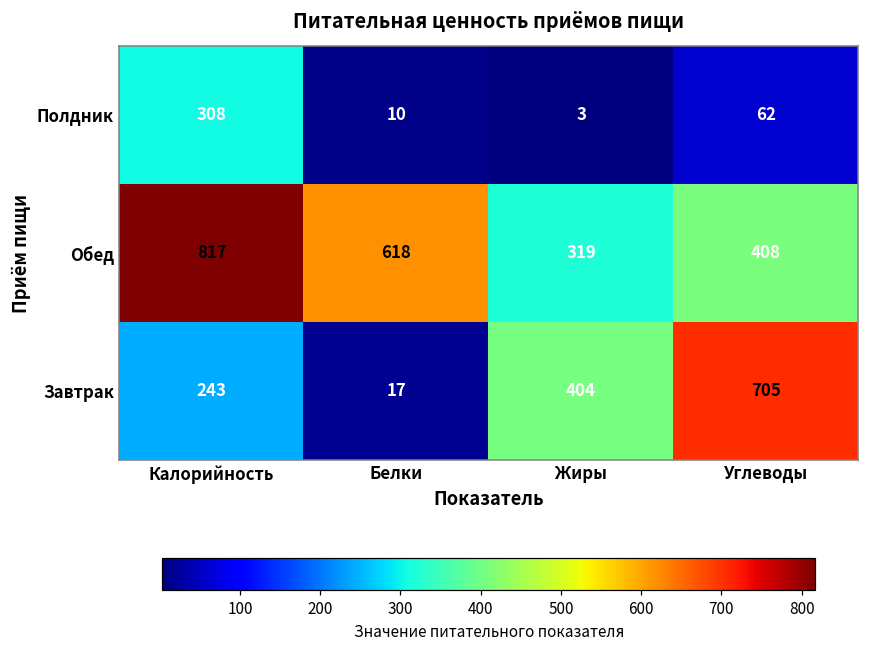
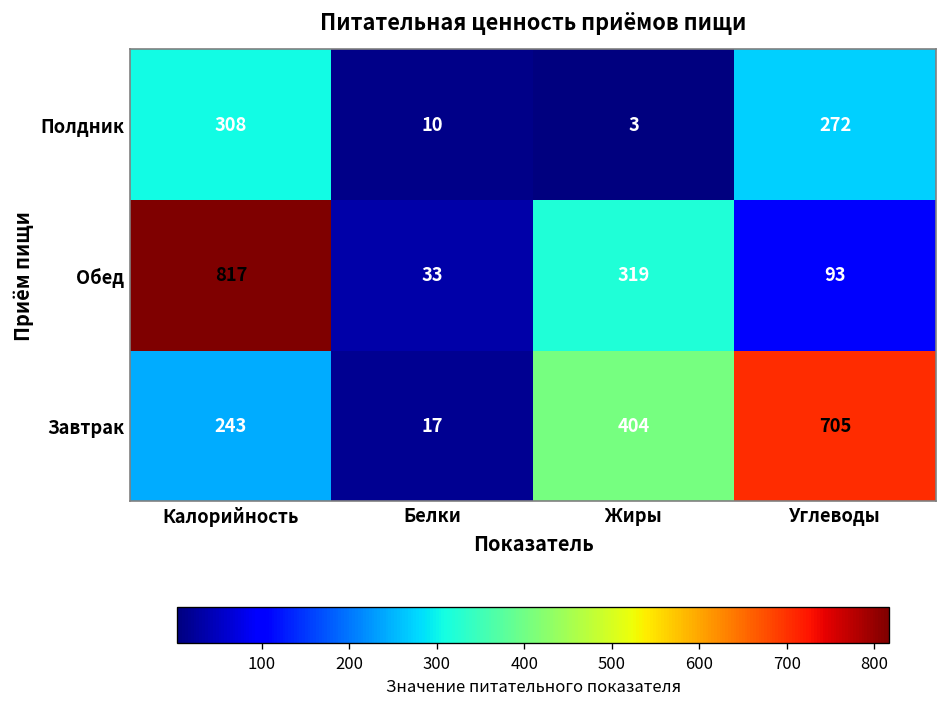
  {
    "Полдник": {
      "Калорийность": 308,
      "Белки": 10,
      "Жиры": 3,
-     "Углеводы": 62
+     "Углеводы": 272
    },
    "Обед": {
      "Калорийность": 817,
-     "Белки": 618,
+     "Белки": 33,
      "Жиры": 319,
-     "Углеводы": 408
+     "Углеводы": 93
    },
    "Завтрак": {
      "Калорийность": 243,
      "Белки": 17,
      "Жиры": 404,
      "Углеводы": 705
    }
  }
